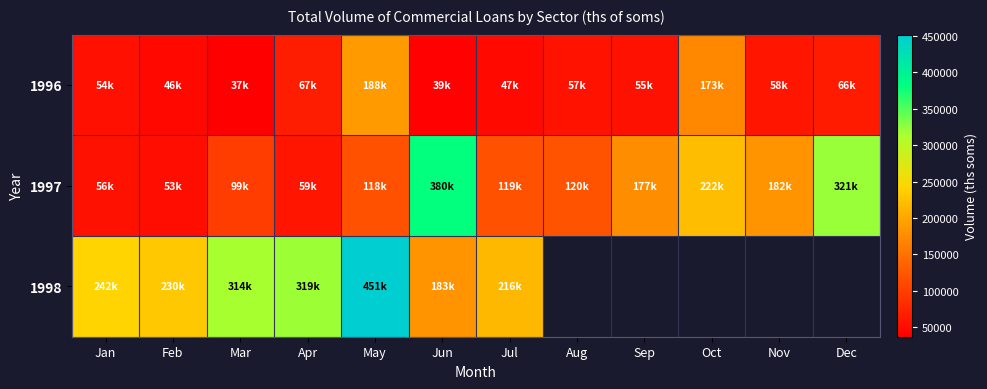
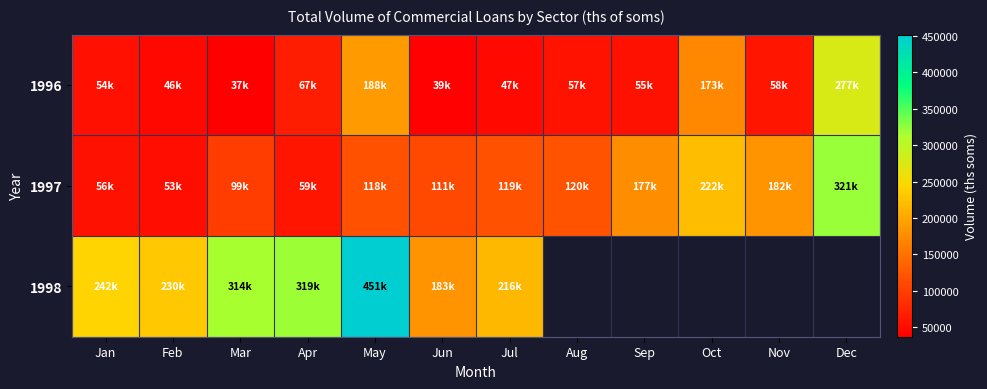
  {
    "1996": {
      "Jan": "54k",
      "Feb": "46k",
      "Mar": "37k",
      "Apr": "67k",
      "May": "188k",
      "Jun": "39k",
      "Jul": "47k",
      "Aug": "57k",
      "Sep": "55k",
      "Oct": "173k",
      "Nov": "58k",
-     "Dec": "66k"
+     "Dec": "277k"
    },
    "1997": {
      "Jan": "56k",
      "Feb": "53k",
      "Mar": "99k",
      "Apr": "59k",
      "May": "118k",
-     "Jun": "380k",
+     "Jun": "111k",
      "Jul": "119k",
      "Aug": "120k",
      "Sep": "177k",
      "Oct": "222k",
      "Nov": "182k",
      "Dec": "321k"
    },
    "1998": {
      "Jan": "242k",
      "Feb": "230k",
      "Mar": "314k",
      "Apr": "319k",
      "May": "451k",
      "Jun": "183k",
      "Jul": "216k"
    }
  }
